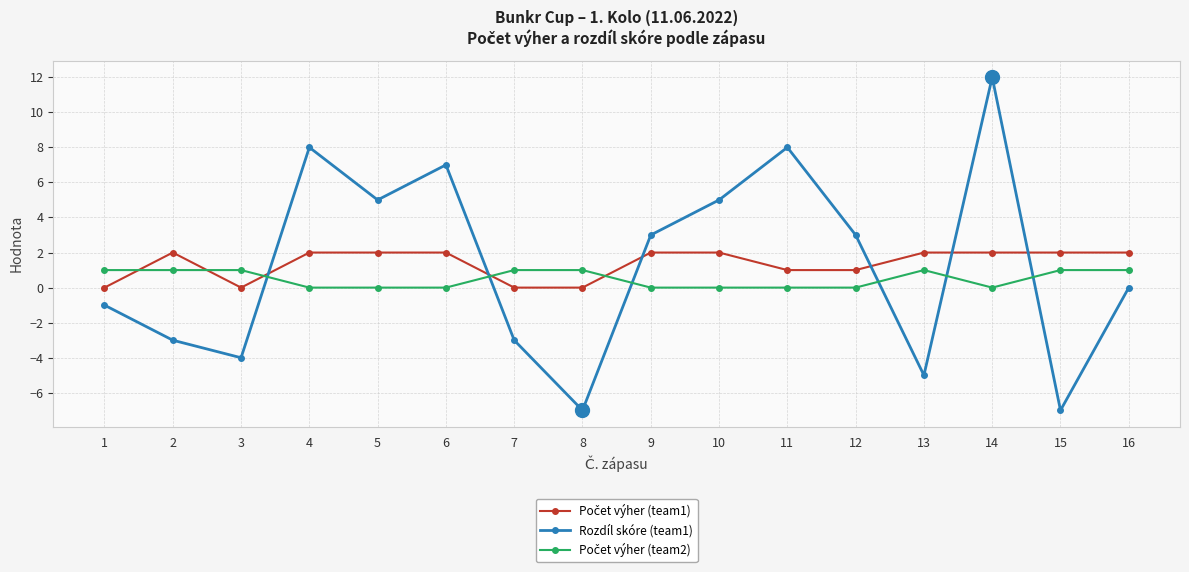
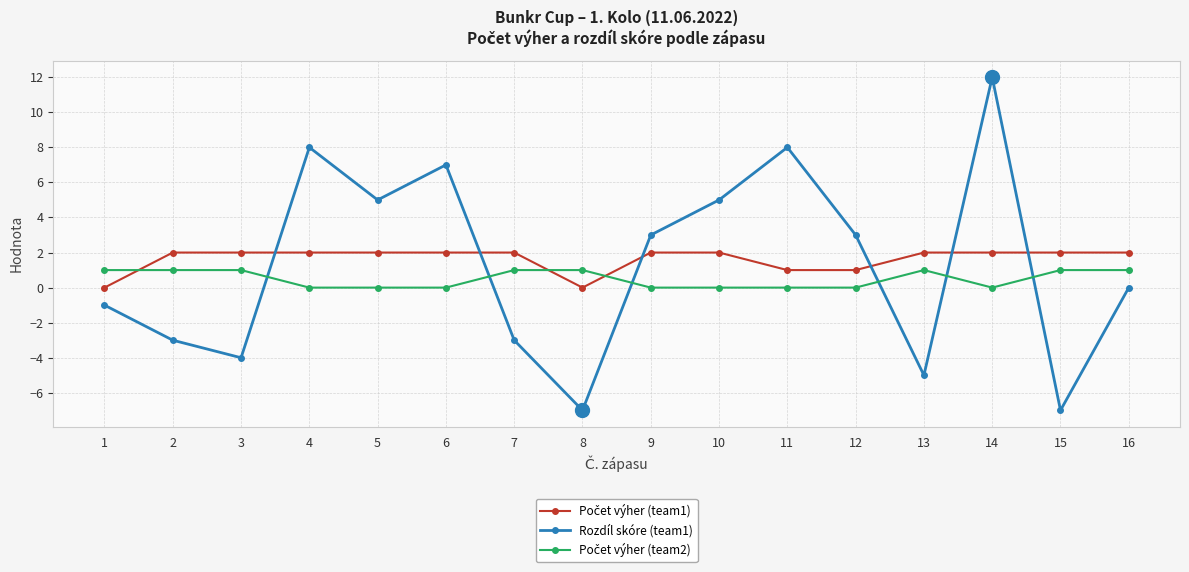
  {
    "Počet výher (team1)": {
      "1": 0,
      "2": 2,
-     "3": 0,
+     "3": 2,
      "4": 2,
      "5": 2,
      "6": 2,
-     "7": 0,
+     "7": 2,
      "8": 0,
      "9": 2,
      "10": 2,
      "11": 1,
      "12": 1,
      "13": 2,
      "14": 2,
      "15": 2,
      "16": 2
    },
    "Počet výher (team2)": {
      "1": 1,
      "2": 1,
      "3": 1,
      "4": 0,
      "5": 0,
      "6": 0,
      "7": 1,
      "8": 1,
      "9": 0,
      "10": 0,
      "11": 0,
      "12": 0,
      "13": 1,
      "14": 0,
      "15": 1,
      "16": 1
    }
  }
